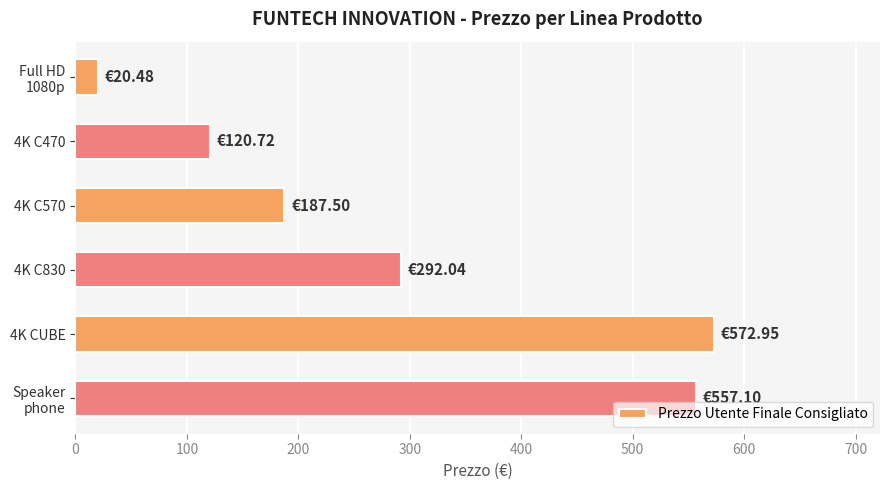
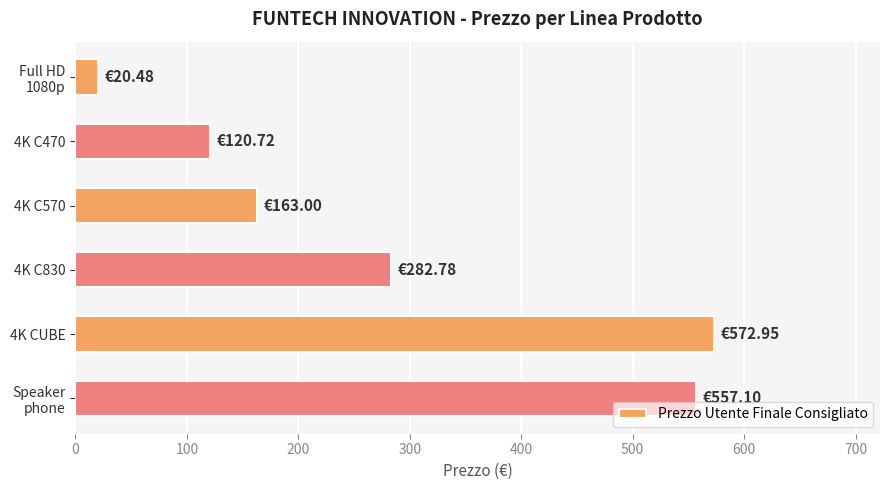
  {
    "Full HD 1080p": "€20.48",
    "4K C470": "€120.72",
-   "4K C570": "€187.50",
-   "4K C830": "€292.04",
+   "4K C570": "€163.00",
+   "4K C830": "€282.78",
    "4K CUBE": "€572.95"
  }
